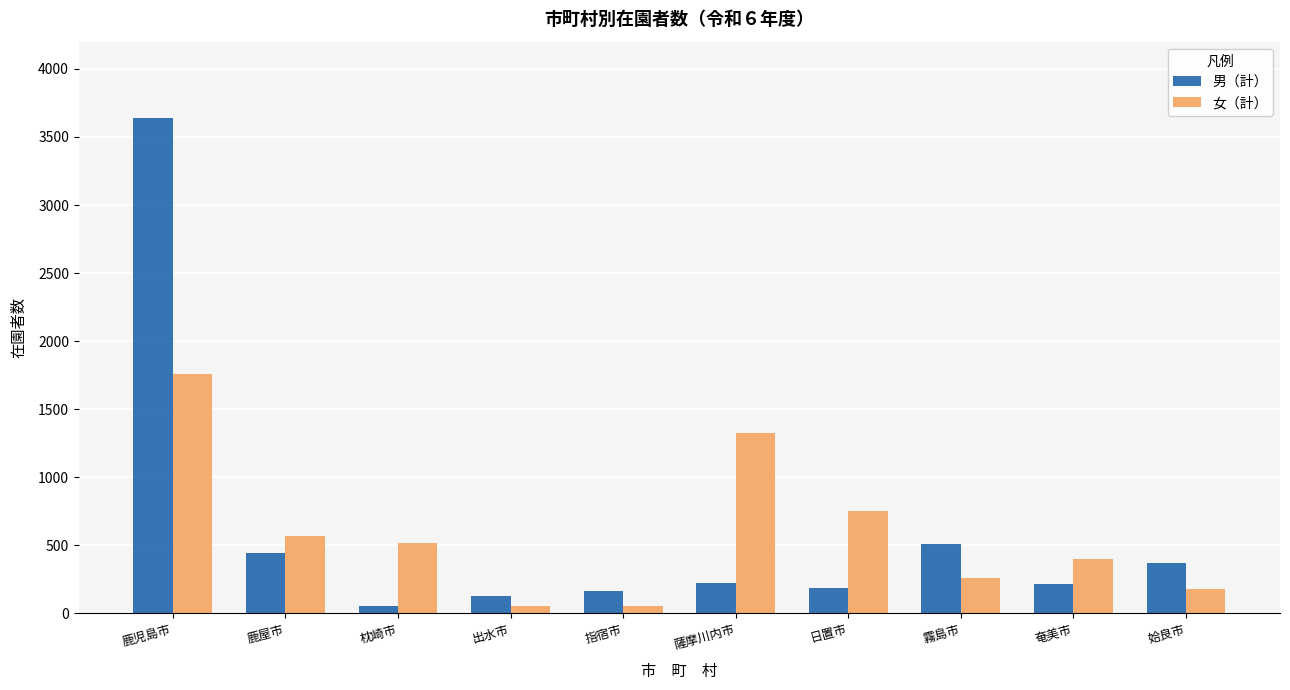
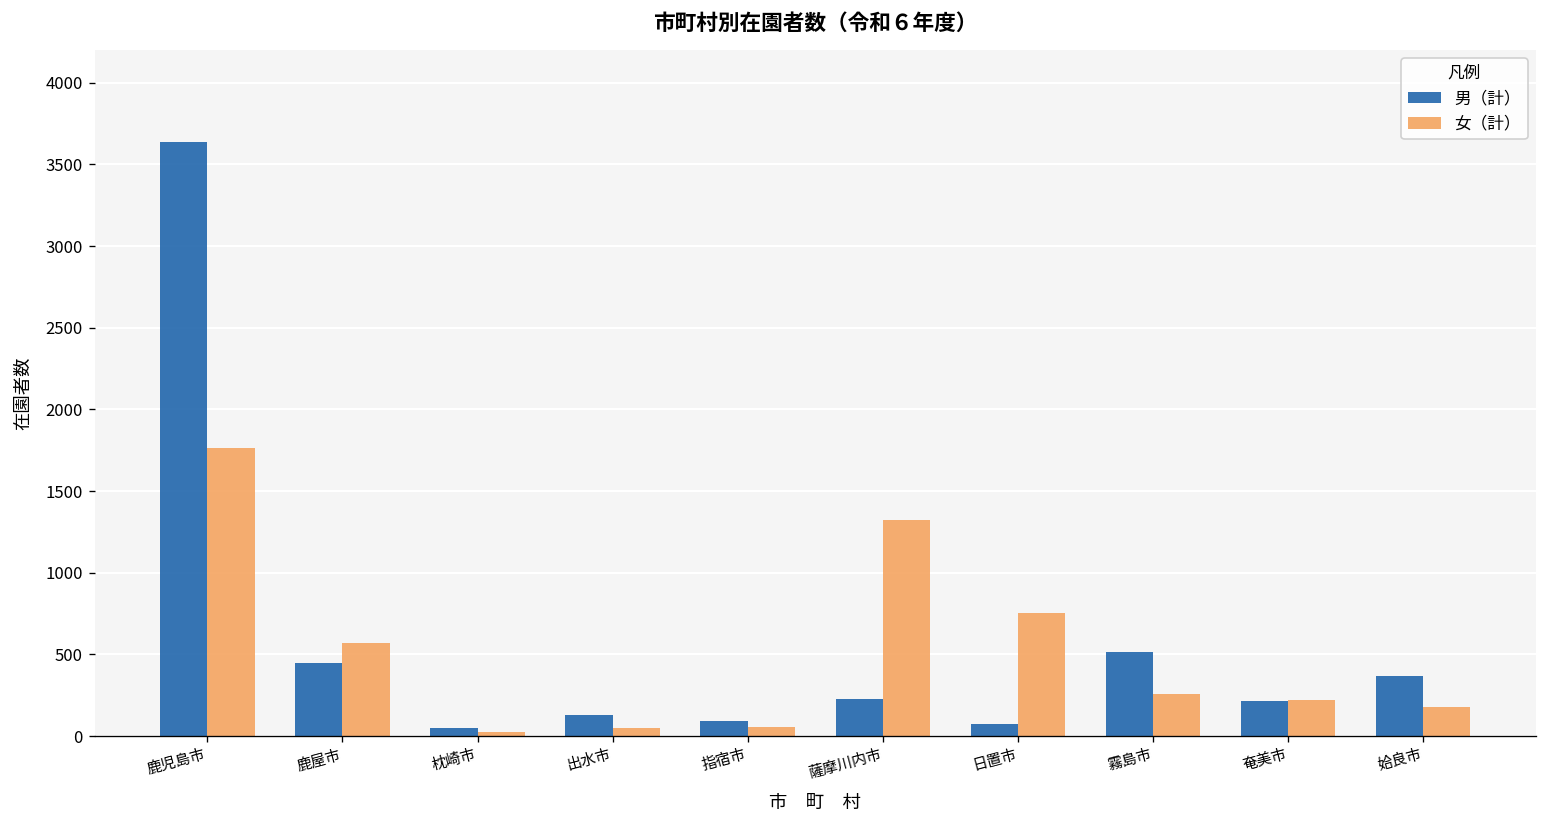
  {
    "男（計）": {
      "鹿児島市": 3640,
      "鹿屋市": 450,
      "枕崎市": 50,
      "出水市": 130,
-     "指宿市": 170,
+     "指宿市": 90,
      "薩摩川内市": 230,
-     "日置市": 190,
+     "日置市": 70,
      "霧島市": 510,
      "奄美市": 220,
      "姶良市": 370
    },
    "女（計）": {
      "鹿児島市": 1760,
      "鹿屋市": 570,
-     "枕崎市": 520,
+     "枕崎市": 30,
      "出水市": 50,
      "指宿市": 50,
      "薩摩川内市": 1330,
      "日置市": 750,
      "霧島市": 260,
-     "奄美市": 400,
+     "奄美市": 220,
      "姶良市": 180
    }
  }
